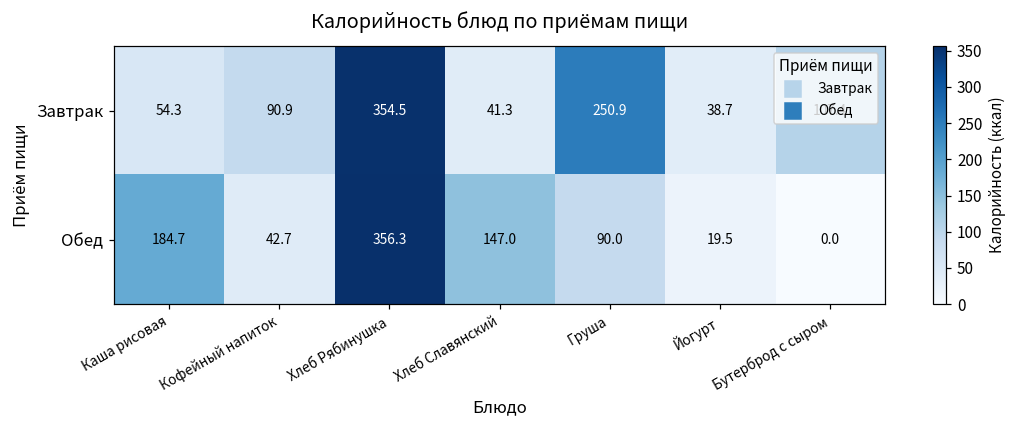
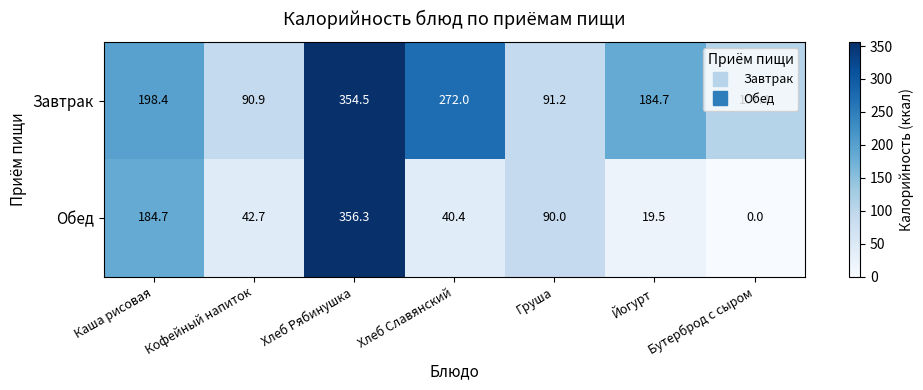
  {
    "Завтрак": {
-     "Каша рисовая": 54.3,
+     "Каша рисовая": 198.4,
      "Кофейный напиток": 90.9,
      "Хлеб Рябинушка": 354.5,
-     "Хлеб Славянский": 41.3,
-     "Груша": 250.9,
-     "Йогурт": 38.7
+     "Хлеб Славянский": 272.0,
+     "Груша": 91.2,
+     "Йогурт": 184.7
    },
    "Обед": {
      "Каша рисовая": 184.7,
      "Кофейный напиток": 42.7,
      "Хлеб Рябинушка": 356.3,
-     "Хлеб Славянский": 147.0,
+     "Хлеб Славянский": 40.4,
      "Груша": 90.0,
      "Йогурт": 19.5,
      "Бутерброд с сыром": 0.0
    }
  }
